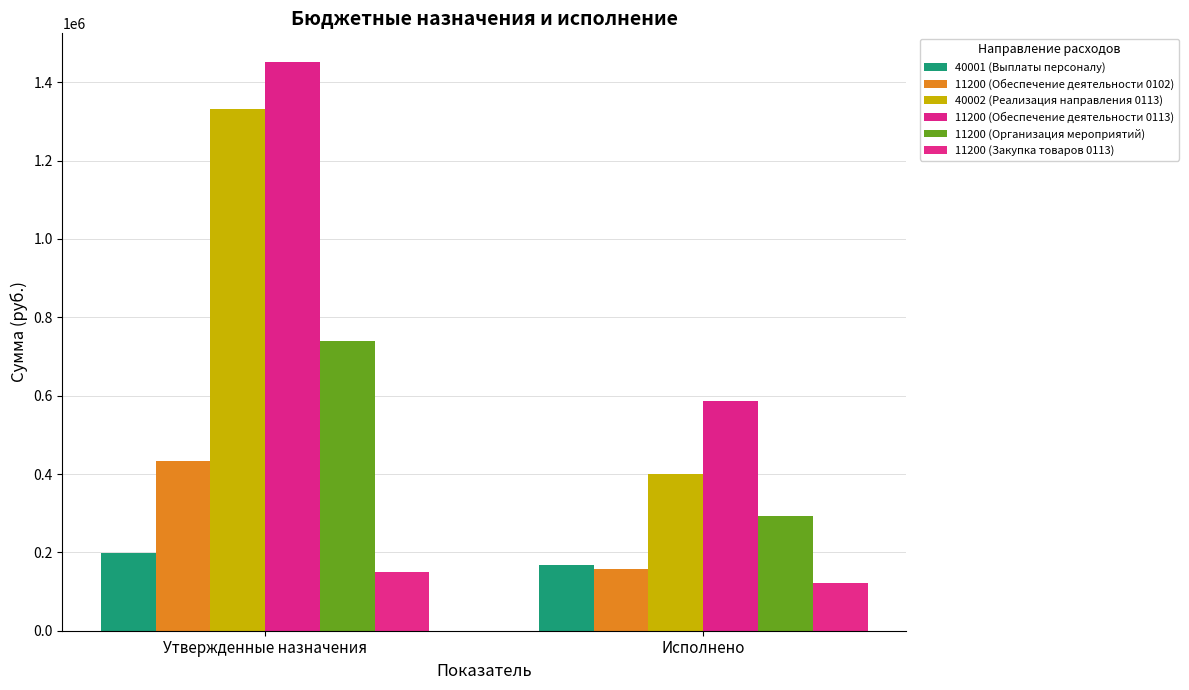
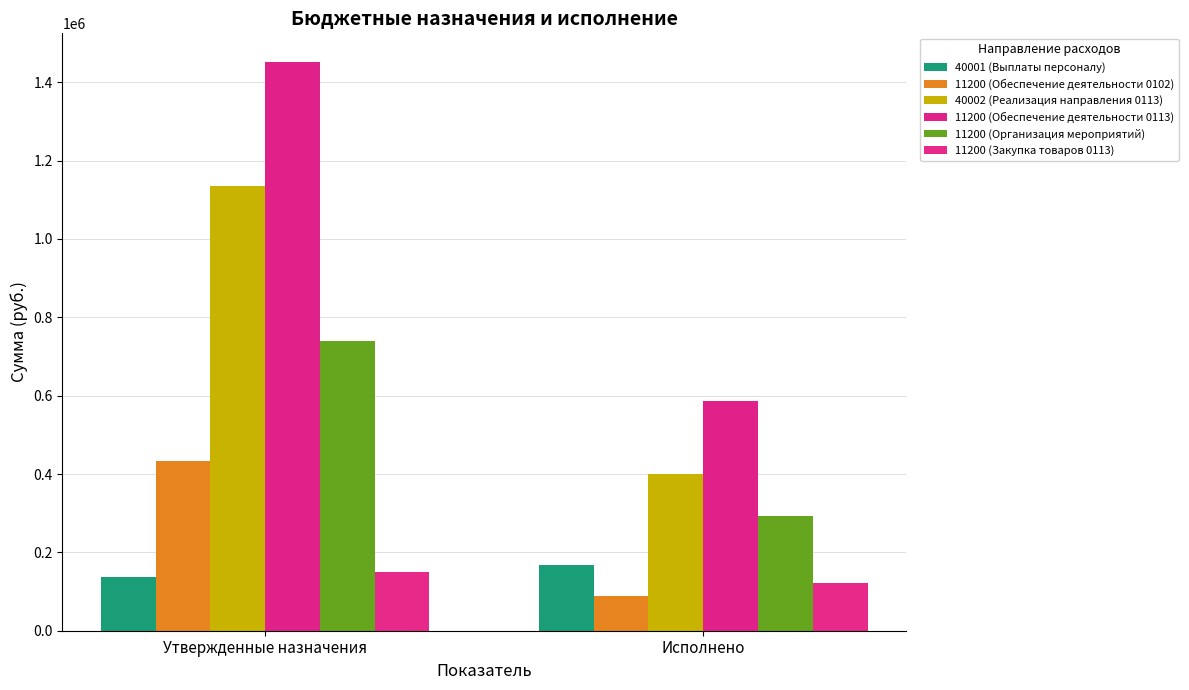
  {
    "40001 (Выплаты персоналу)": {
-     "Утвержденные назначения": 200000,
+     "Утвержденные назначения": 140000,
      "Исполнено": 170000
    },
    "11200 (Обеспечение деятельности 0102)": {
      "Утвержденные назначения": 430000,
-     "Исполнено": 160000
+     "Исполнено": 90000
    },
    "40002 (Реализация направления 0113)": {
-     "Утвержденные назначения": 1330000,
+     "Утвержденные назначения": 1130000,
      "Исполнено": 400000
    },
    "11200 (Организация мероприятий)": {
      "Утвержденные назначения": 740000,
      "Исполнено": 290000
    }
  }
